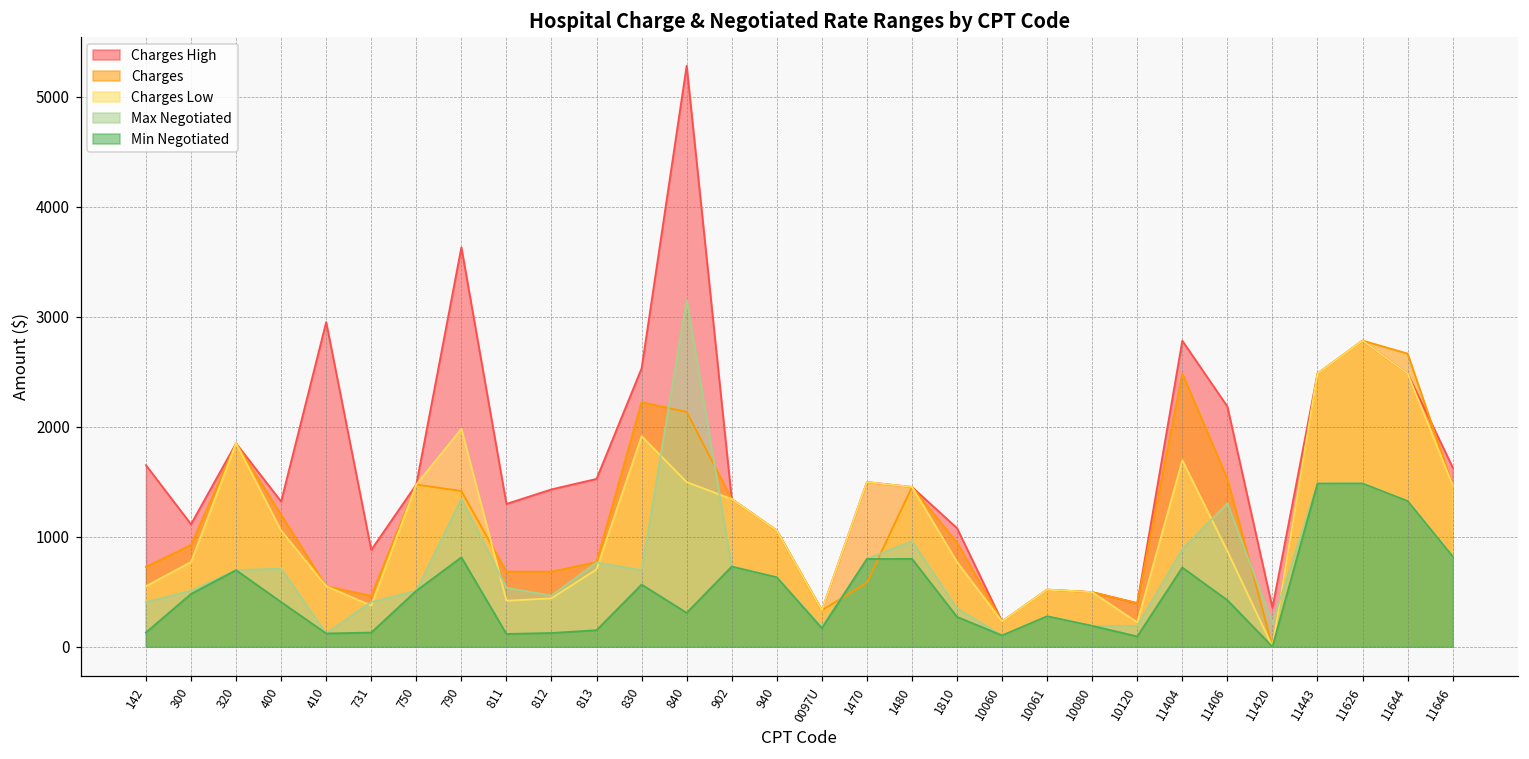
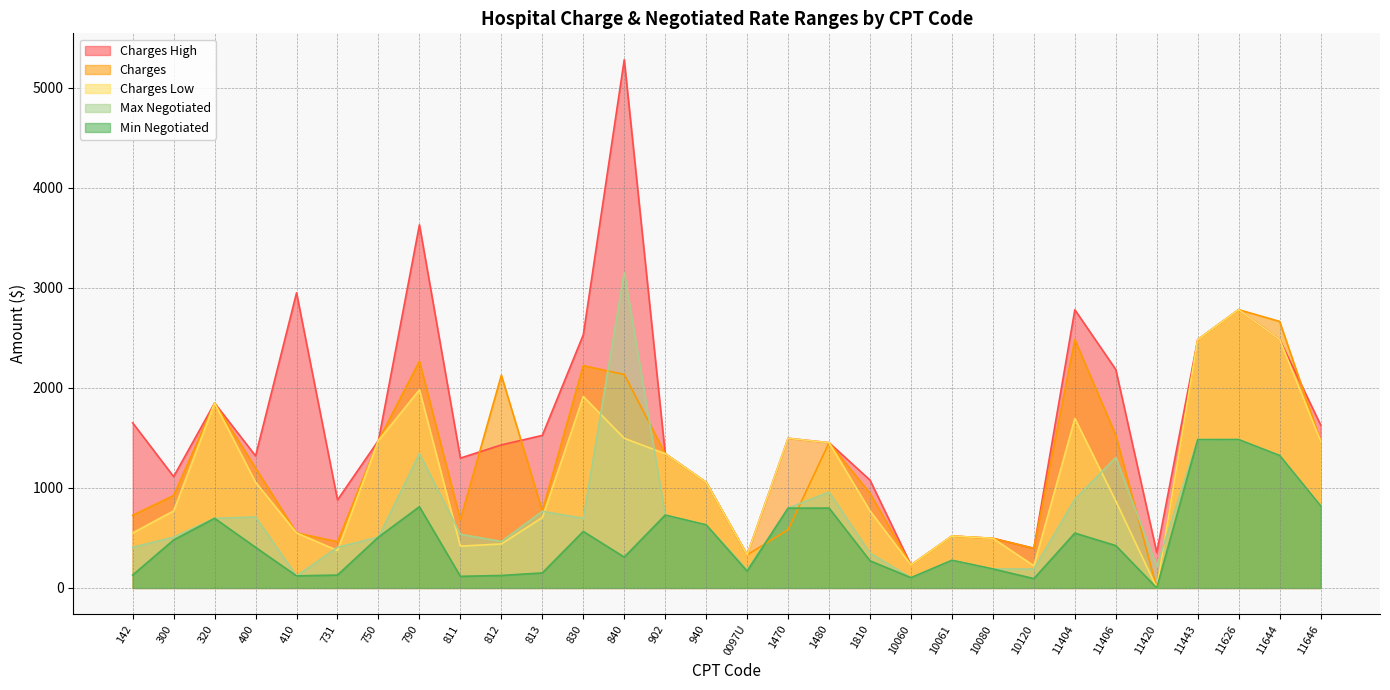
  {
    "Charges High": {
      "142": 1650,
      "300": 1110,
      "400": 1320,
      "410": 2950,
      "731": 880,
      "790": 3630,
      "811": 1300,
      "812": 1430,
      "813": 1530,
      "830": 2530,
      "840": 5280,
      "1810": 1080,
      "11404": 2780,
      "11406": 2180,
      "11420": 350,
      "11646": 1630
    },
    "Charges": {
      "142": 730,
      "300": 920,
      "400": 1200,
      "731": 460,
-     "790": 1420,
+     "790": 2270,
      "811": 680,
-     "812": 680,
+     "812": 2130,
      "830": 2220,
      "840": 2130,
      "1470": 580,
      "1810": 950,
      "11404": 2480,
      "11406": 1530,
      "11644": 2660
    },
    "Charges Low": {
      "142": 550,
      "300": 770,
      "400": 1060,
      "731": 370,
      "790": 1980,
      "811": 420,
      "813": 700,
      "830": 1910,
      "840": 1500,
      "1810": 770,
      "10120": 220,
      "11404": 1690,
      "11406": 870
    },
    "Max Negotiated": {
      "142": 410,
      "300": 510,
      "400": 710,
      "731": 410,
      "790": 1340,
      "811": 540,
      "830": 700,
      "840": 3150,
      "1480": 960,
      "1810": 350,
      "10120": 190,
      "11404": 890,
      "11406": 1300,
      "11420": 220
    },
    "Min Negotiated": {
      "142": 130,
      "300": 480,
      "400": 410,
      "731": 130,
      "790": 810,
      "811": 120,
      "812": 120,
      "813": 150,
      "830": 570,
      "840": 310,
      "1480": 800,
      "1810": 270,
      "10120": 90,
-     "11404": 720,
+     "11404": 550,
      "11406": 420
    }
  }
